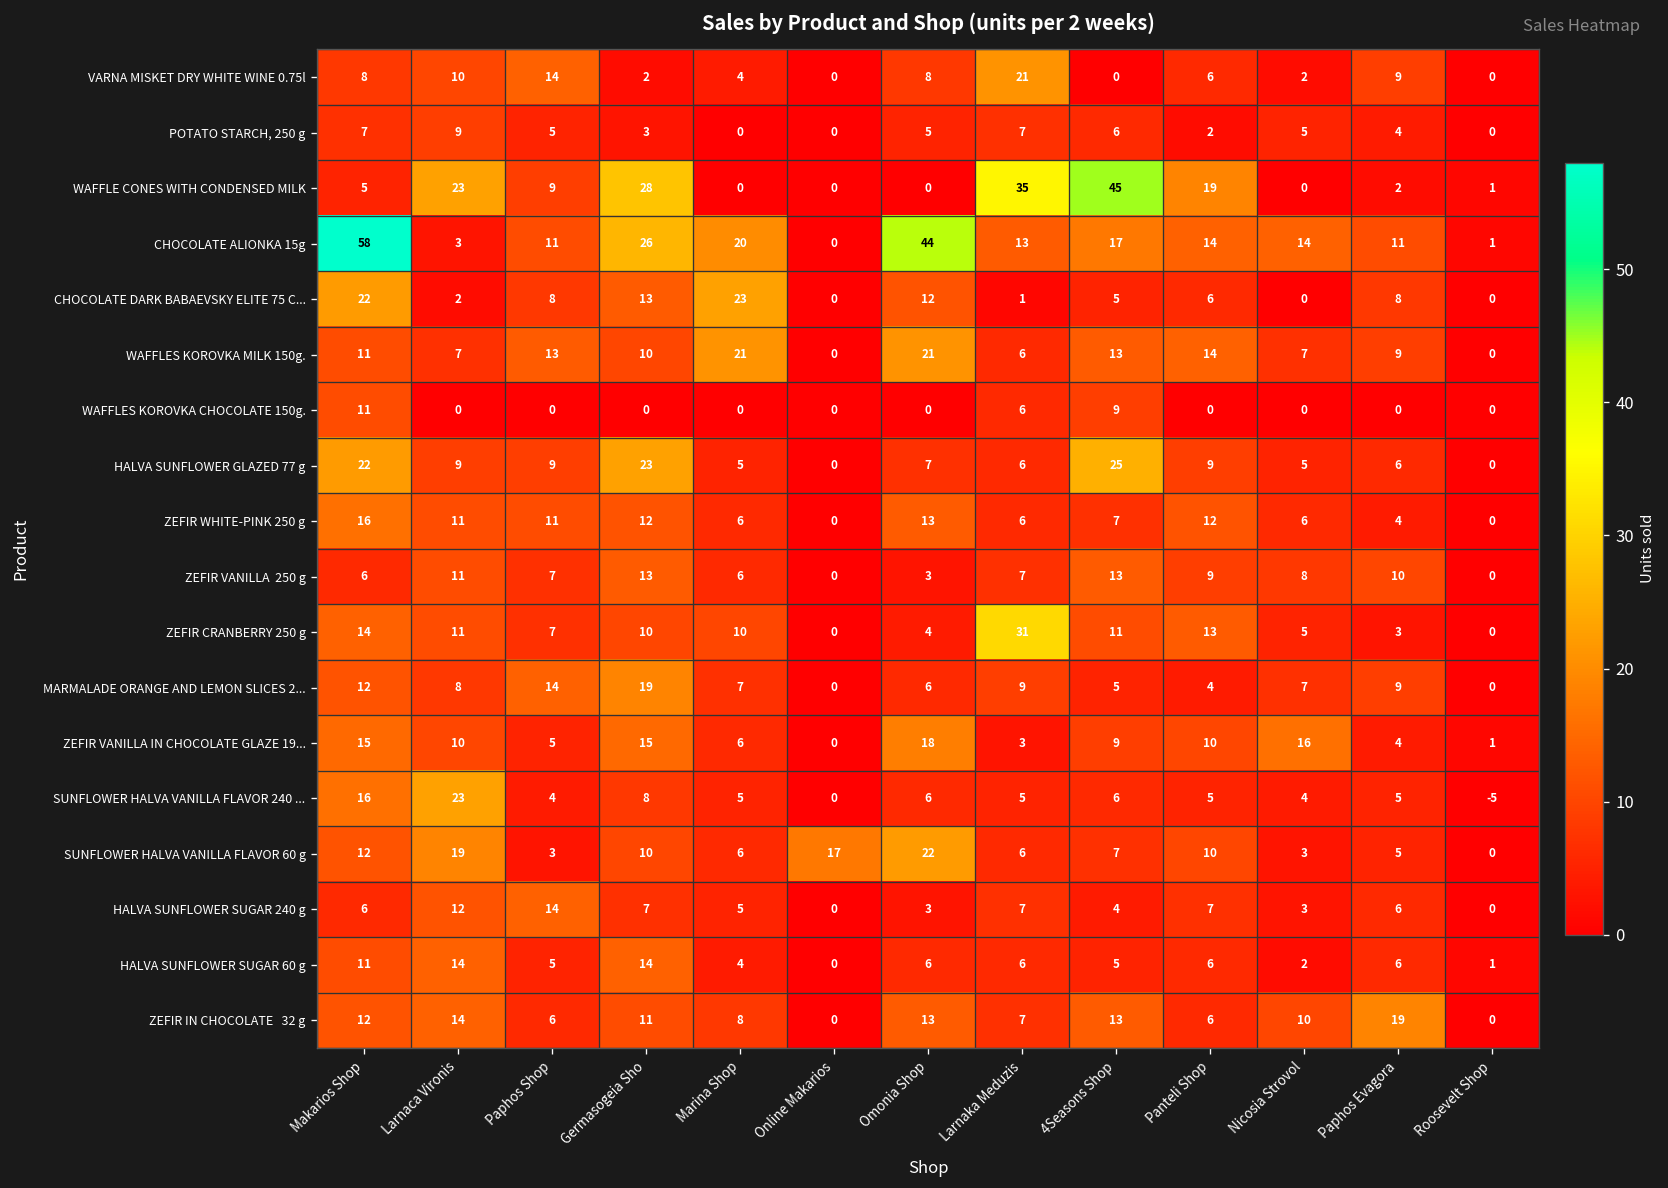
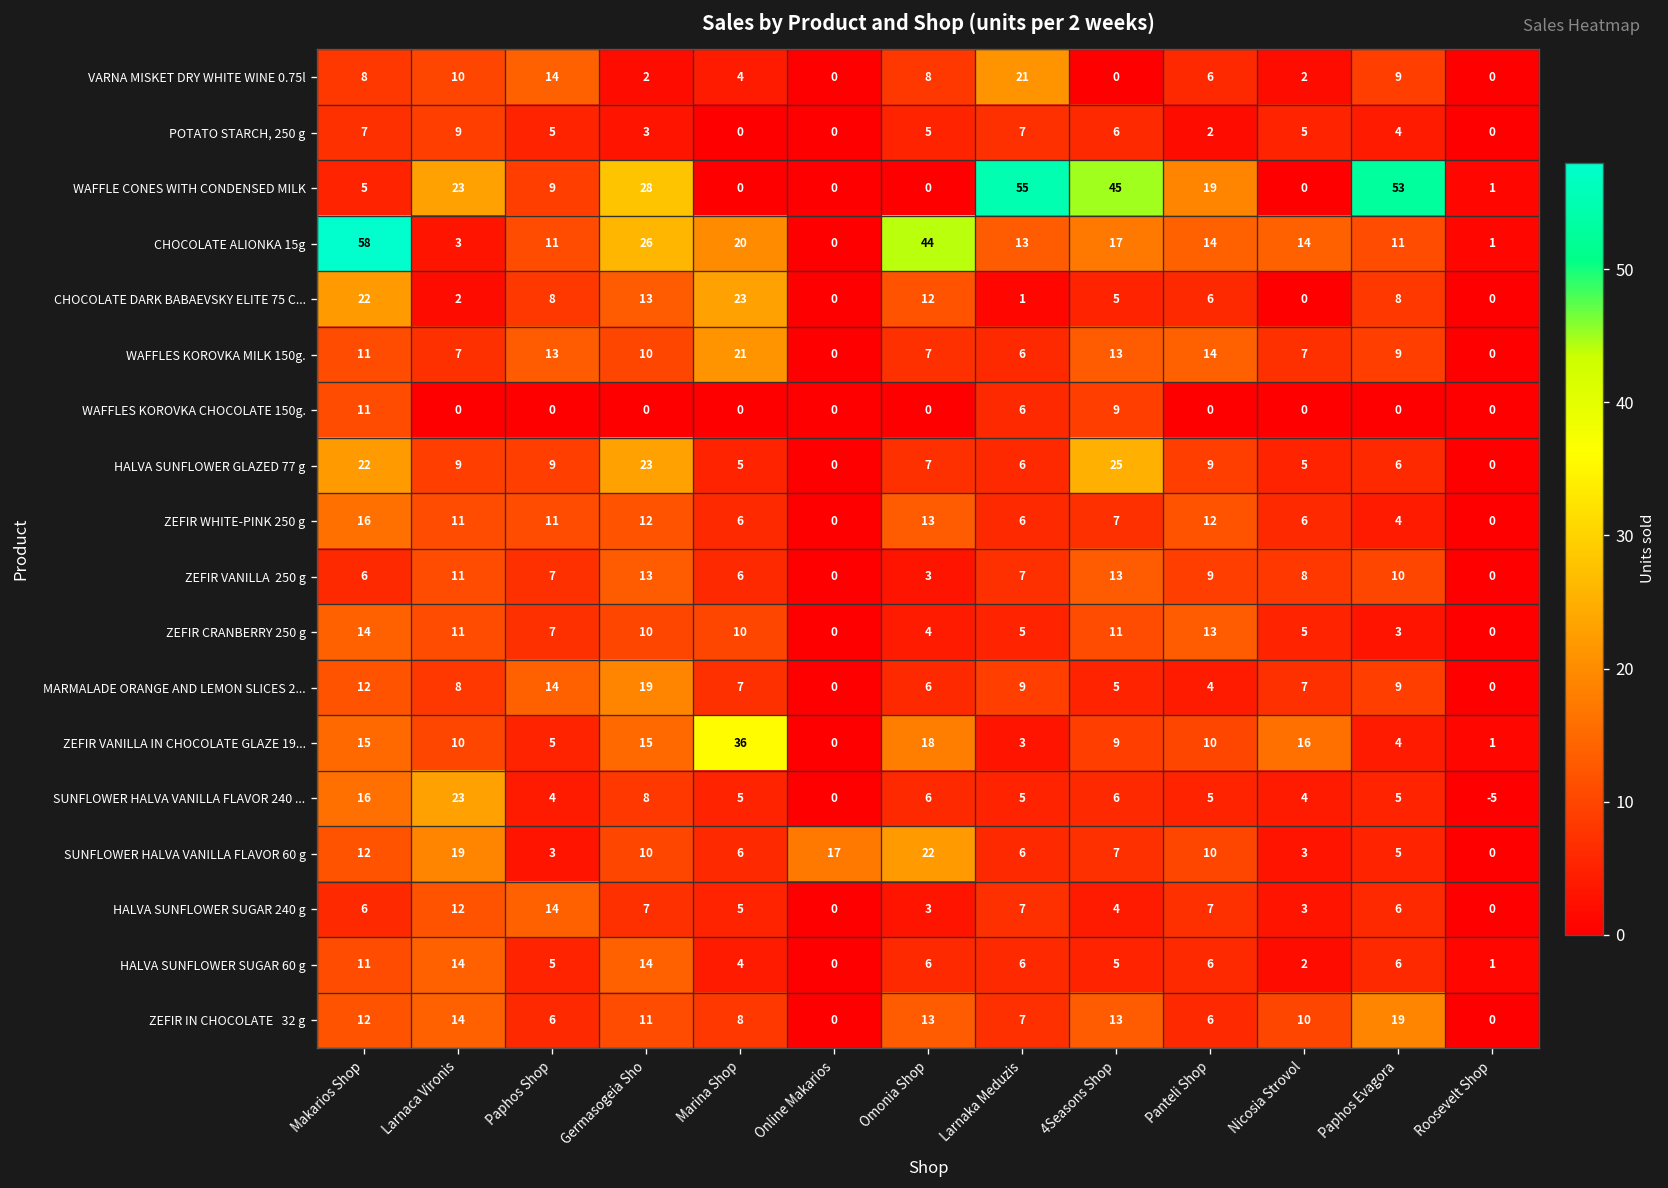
  {
    "WAFFLE CONES WITH CONDENSED MILK": {
      "Makarios Shop": 5,
      "Larnaca Vironis": 23,
      "Paphos Shop": 9,
      "Germasogeia Sho": 28,
      "Marina Shop": 0,
      "Online Makarios": 0,
      "Omonia Shop": 0,
-     "Larnaka Meduzis": 35,
+     "Larnaka Meduzis": 55,
      "4Seasons Shop": 45,
      "Panteli Shop": 19,
      "Nicosia Strovol": 0,
-     "Paphos Evagora": 2,
+     "Paphos Evagora": 53,
      "Roosevelt Shop": 1
    },
    "WAFFLES KOROVKA MILK 150g.": {
      "Makarios Shop": 11,
      "Larnaca Vironis": 7,
      "Paphos Shop": 13,
      "Germasogeia Sho": 10,
      "Marina Shop": 21,
      "Online Makarios": 0,
-     "Omonia Shop": 21,
+     "Omonia Shop": 7,
      "Larnaka Meduzis": 6,
      "4Seasons Shop": 13,
      "Panteli Shop": 14,
      "Nicosia Strovol": 7,
      "Paphos Evagora": 9,
      "Roosevelt Shop": 0
    },
    "ZEFIR CRANBERRY 250 g": {
      "Makarios Shop": 14,
      "Larnaca Vironis": 11,
      "Paphos Shop": 7,
      "Germasogeia Sho": 10,
      "Marina Shop": 10,
      "Online Makarios": 0,
      "Omonia Shop": 4,
-     "Larnaka Meduzis": 31,
+     "Larnaka Meduzis": 5,
      "4Seasons Shop": 11,
      "Panteli Shop": 13,
      "Nicosia Strovol": 5,
      "Paphos Evagora": 3,
      "Roosevelt Shop": 0
    },
    "ZEFIR VANILLA IN CHOCOLATE GLAZE 19...": {
      "Makarios Shop": 15,
      "Larnaca Vironis": 10,
      "Paphos Shop": 5,
      "Germasogeia Sho": 15,
-     "Marina Shop": 6,
+     "Marina Shop": 36,
      "Online Makarios": 0,
      "Omonia Shop": 18,
      "Larnaka Meduzis": 3,
      "4Seasons Shop": 9,
      "Panteli Shop": 10,
      "Nicosia Strovol": 16,
      "Paphos Evagora": 4,
      "Roosevelt Shop": 1
    }
  }
